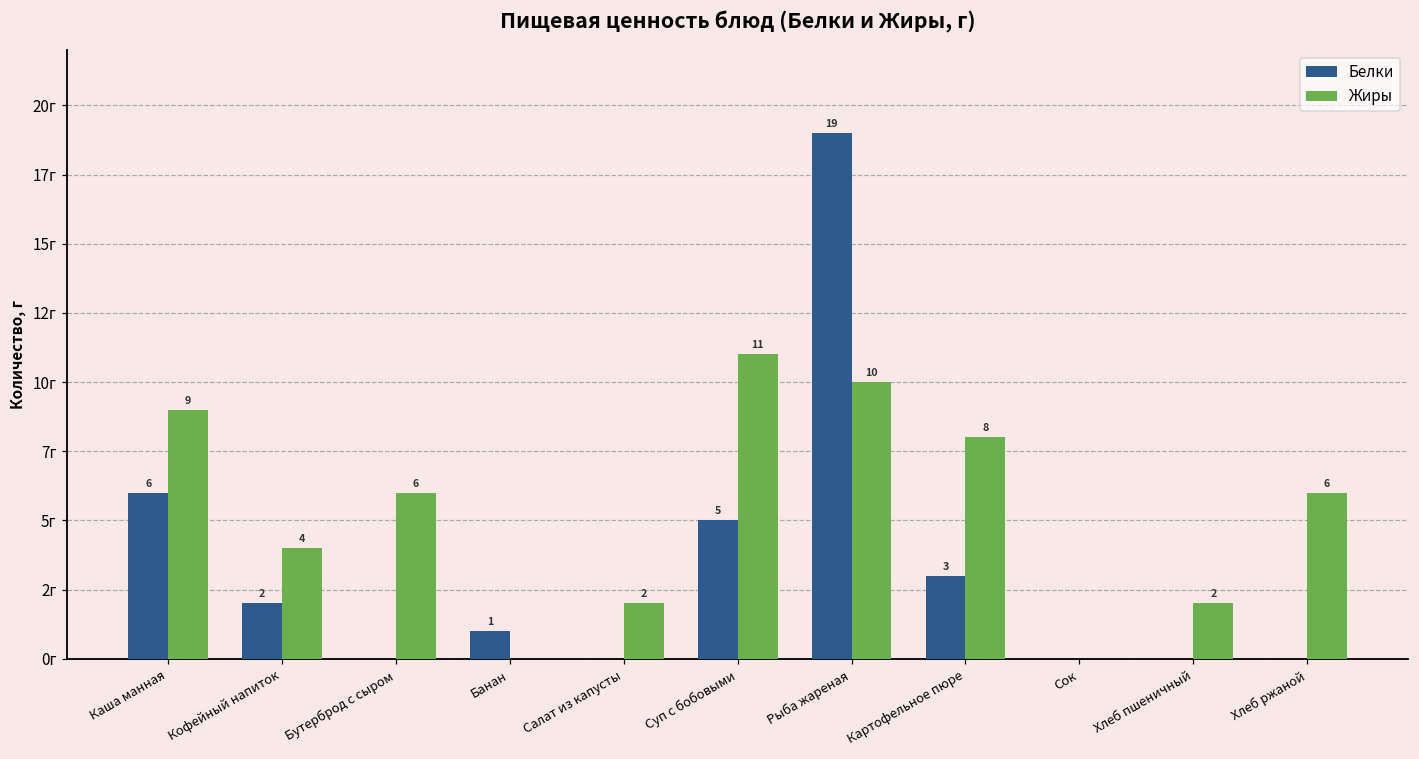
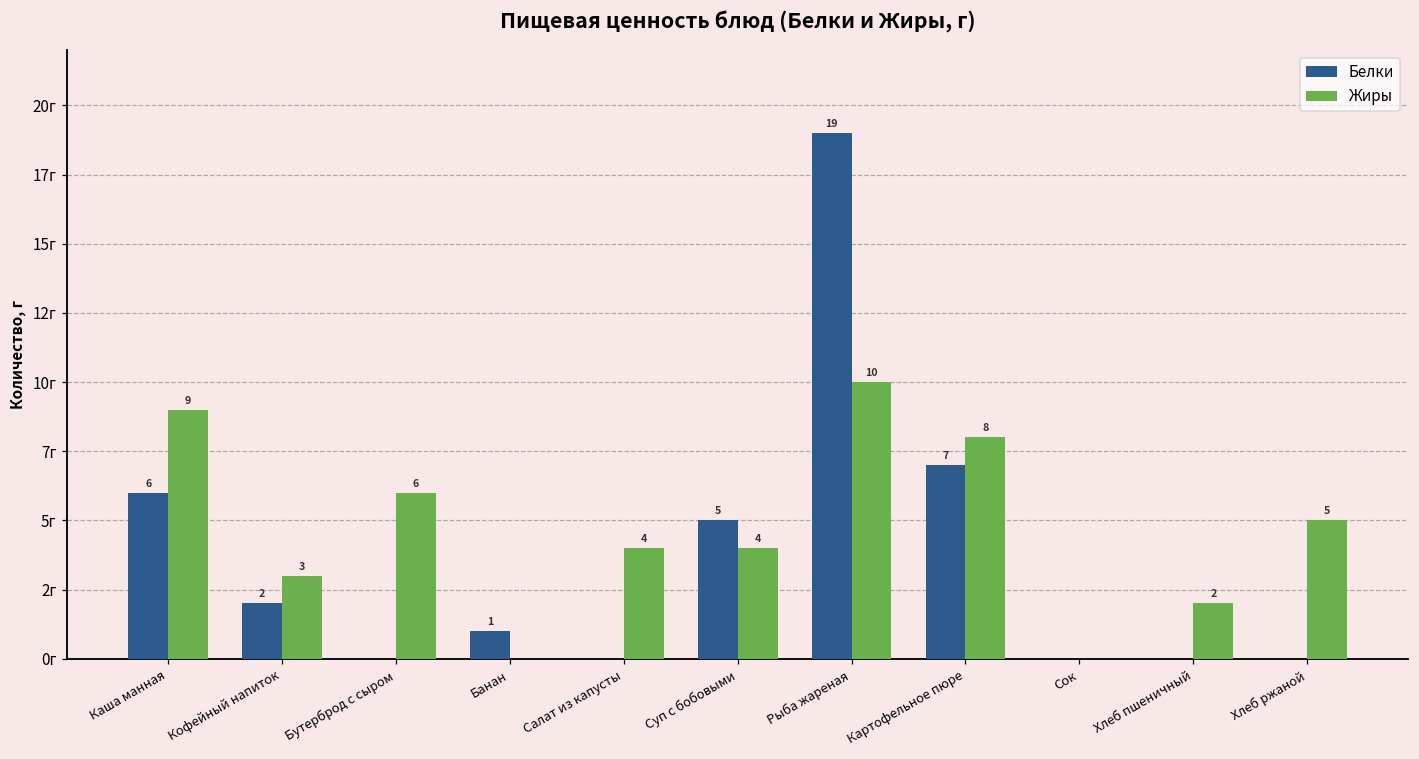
  {
    "Белки": {
      "Каша манная": 6,
      "Кофейный напиток": 2,
      "Банан": 1,
      "Суп с бобовыми": 5,
      "Рыба жареная": 19,
-     "Картофельное пюре": 3
+     "Картофельное пюре": 7
    },
    "Жиры": {
      "Каша манная": 9,
-     "Кофейный напиток": 4,
+     "Кофейный напиток": 3,
      "Бутерброд с сыром": 6,
-     "Салат из капусты": 2,
-     "Суп с бобовыми": 11,
+     "Салат из капусты": 4,
+     "Суп с бобовыми": 4,
      "Рыба жареная": 10,
      "Картофельное пюре": 8,
      "Хлеб пшеничный": 2,
-     "Хлеб ржаной": 6
+     "Хлеб ржаной": 5
    }
  }
